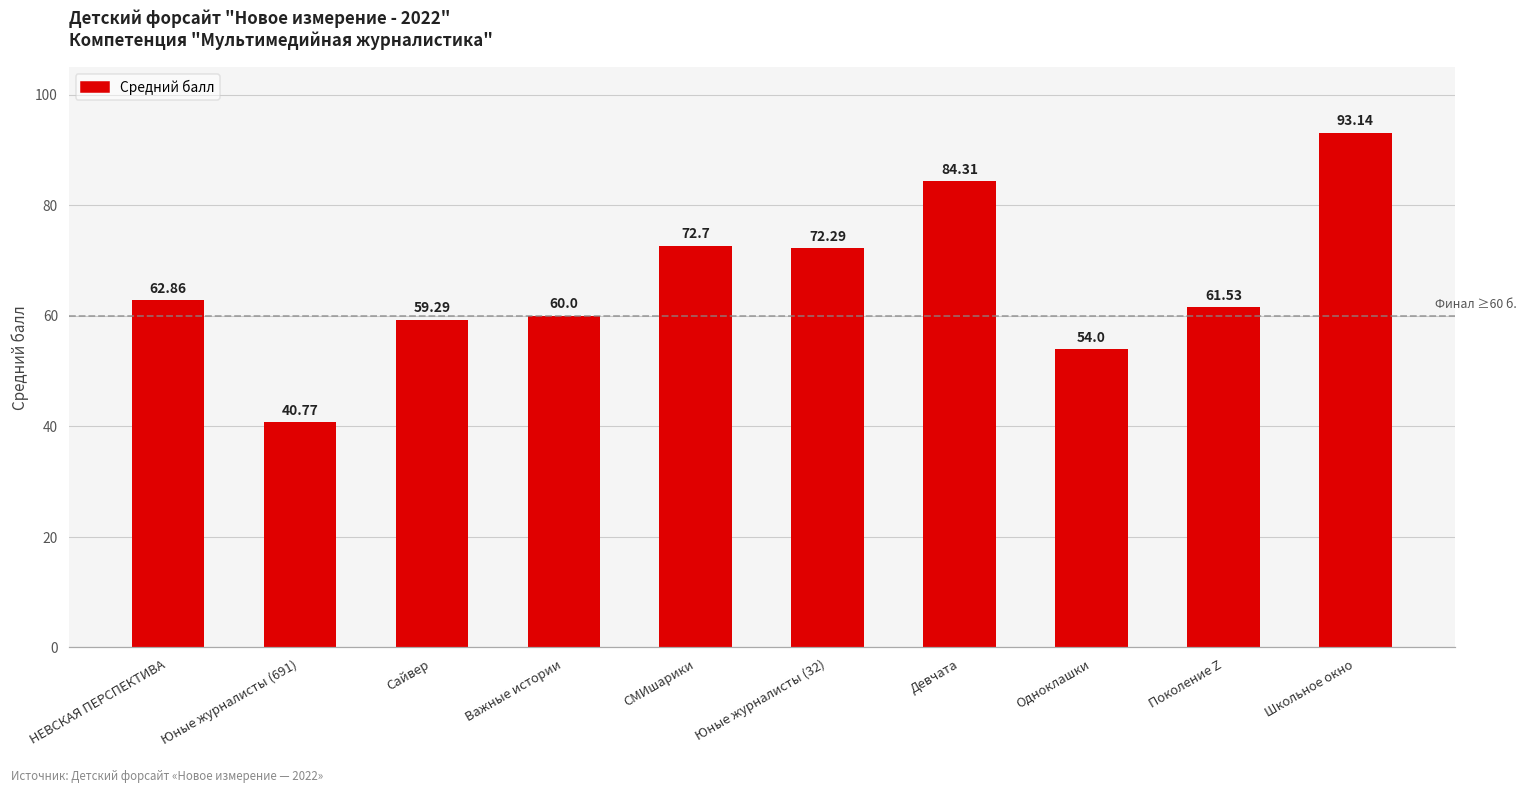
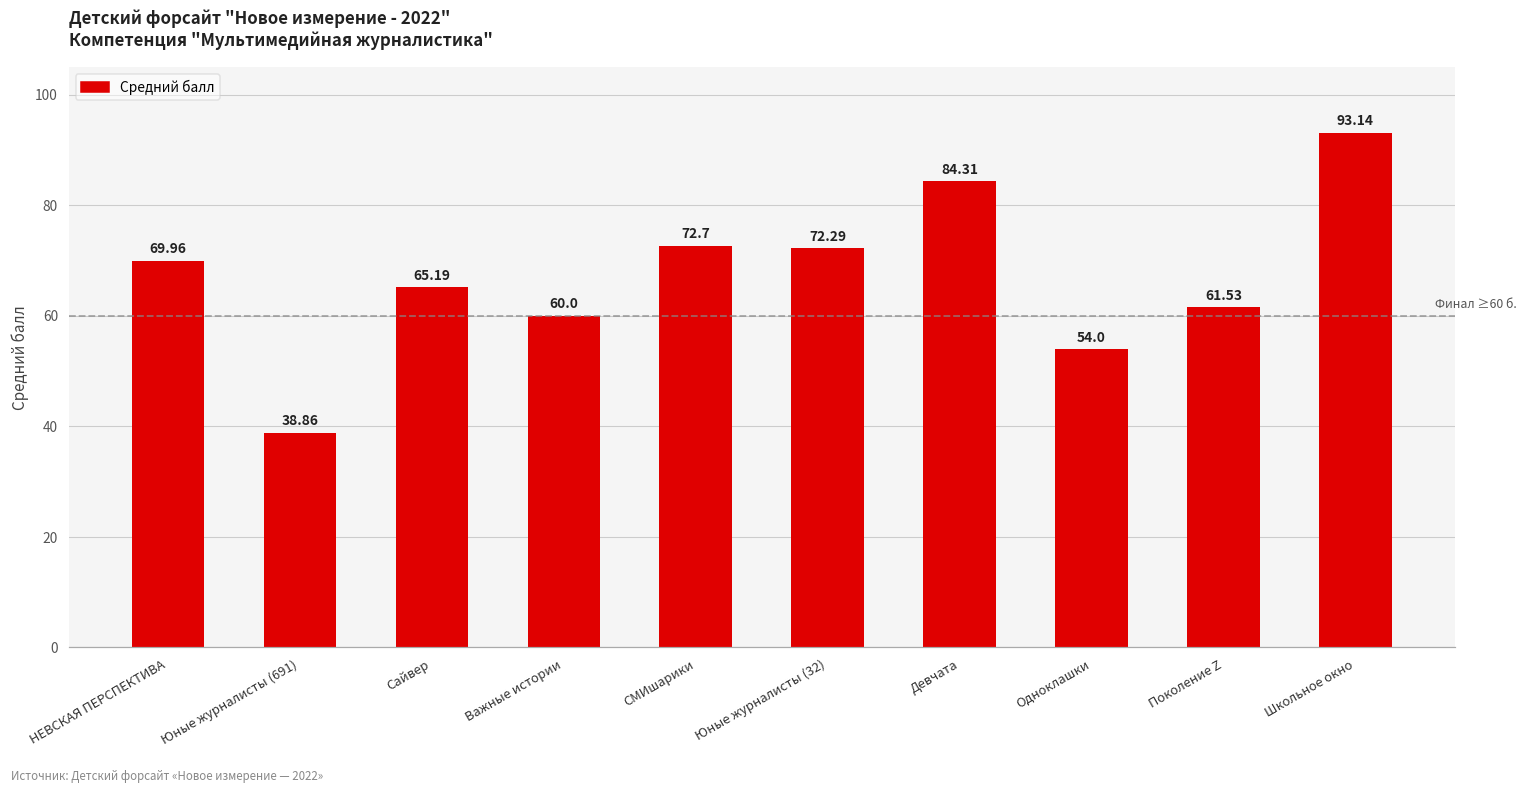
  {
-   "НЕВСКАЯ ПЕРСПЕКТИВА": 62.86,
-   "Юные журналисты (691)": 40.77,
-   "Сайвер": 59.29,
+   "НЕВСКАЯ ПЕРСПЕКТИВА": 69.96,
+   "Юные журналисты (691)": 38.86,
+   "Сайвер": 65.19,
    "Важные истории": 60.0,
    "СМИшарики": 72.7,
    "Юные журналисты (32)": 72.29,
    "Девчата": 84.31,
    "Одноклашки": 54.0,
    "Поколение Z": 61.53,
    "Школьное окно": 93.14
  }
